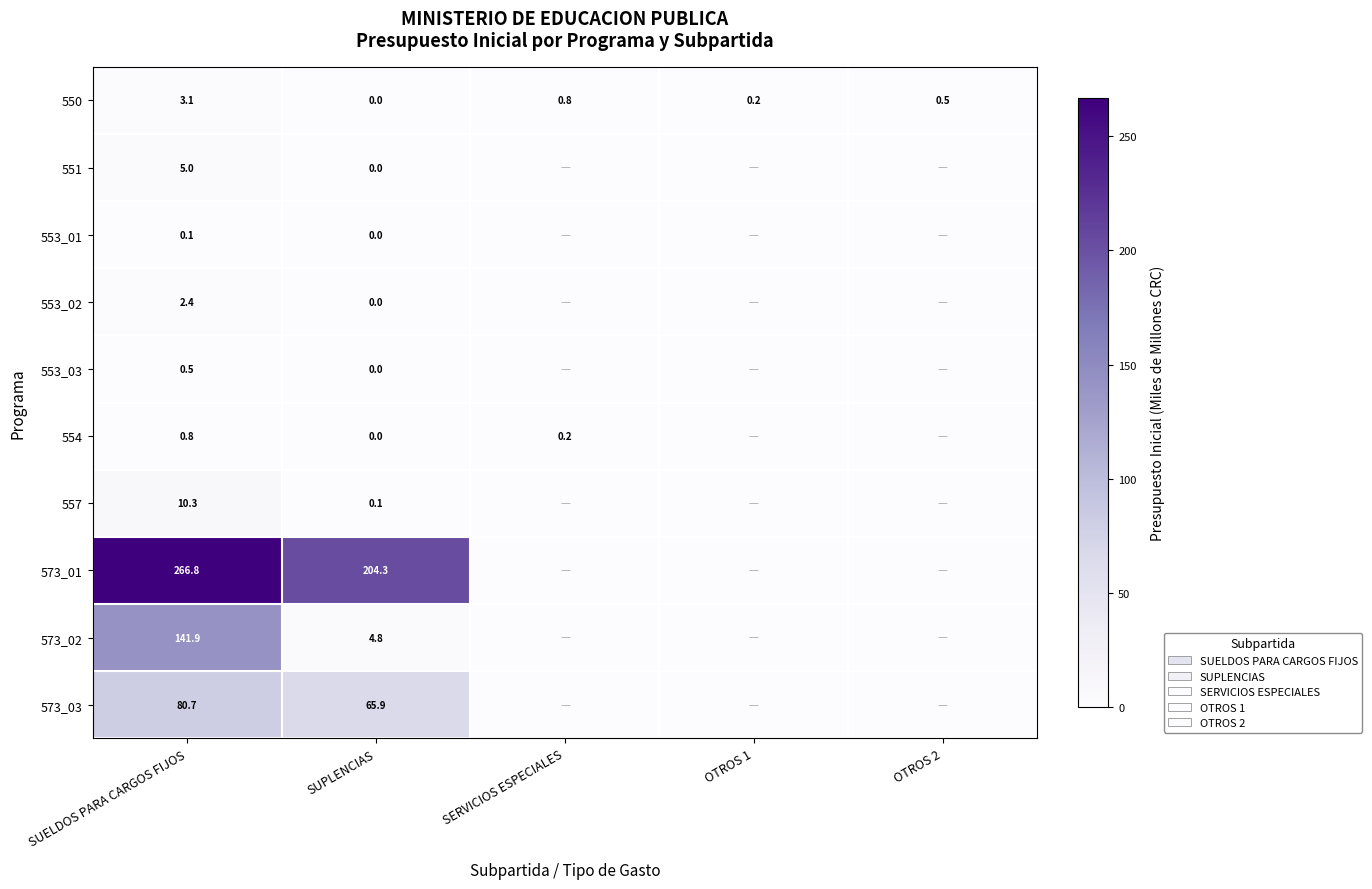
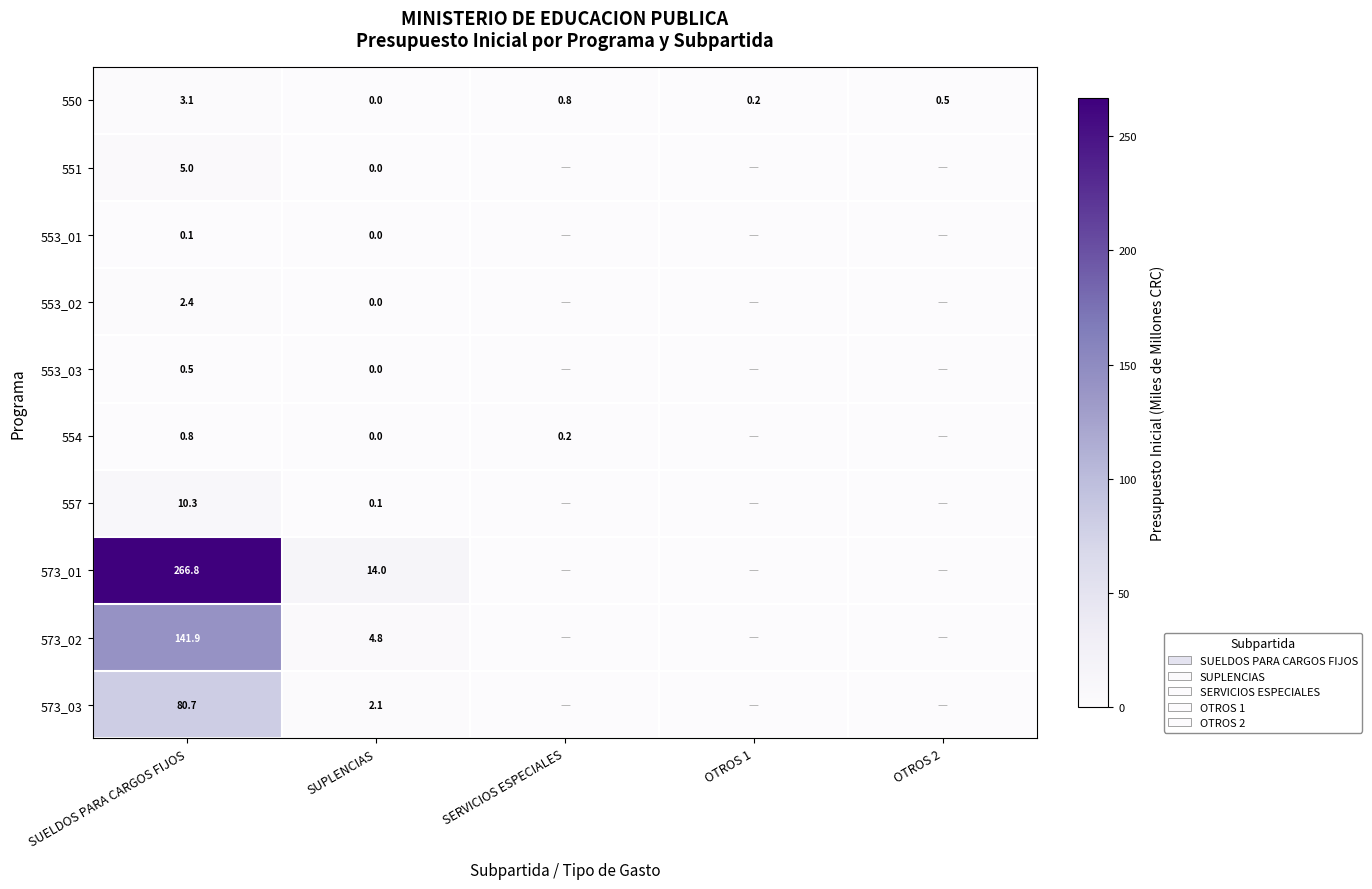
  {
    "550": {
      "SUELDOS PARA CARGOS FIJOS": 3.1,
      "SUPLENCIAS": 0.0,
      "SERVICIOS ESPECIALES": 0.8,
      "OTROS 1": 0.2,
      "OTROS 2": 0.5
    },
    "551": {
      "SUELDOS PARA CARGOS FIJOS": 5.0,
      "SUPLENCIAS": 0.0
    },
    "553_01": {
      "SUELDOS PARA CARGOS FIJOS": 0.1,
      "SUPLENCIAS": 0.0
    },
    "553_02": {
      "SUELDOS PARA CARGOS FIJOS": 2.4,
      "SUPLENCIAS": 0.0
    },
    "553_03": {
      "SUELDOS PARA CARGOS FIJOS": 0.5,
      "SUPLENCIAS": 0.0
    },
    "554": {
      "SUELDOS PARA CARGOS FIJOS": 0.8,
      "SUPLENCIAS": 0.0,
      "SERVICIOS ESPECIALES": 0.2
    },
    "557": {
      "SUELDOS PARA CARGOS FIJOS": 10.3,
      "SUPLENCIAS": 0.1
    },
    "573_01": {
      "SUELDOS PARA CARGOS FIJOS": 266.8,
-     "SUPLENCIAS": 204.3
+     "SUPLENCIAS": 14.0
    },
    "573_02": {
      "SUELDOS PARA CARGOS FIJOS": 141.9,
      "SUPLENCIAS": 4.8
    },
    "573_03": {
      "SUELDOS PARA CARGOS FIJOS": 80.7,
-     "SUPLENCIAS": 65.9
+     "SUPLENCIAS": 2.1
    }
  }
